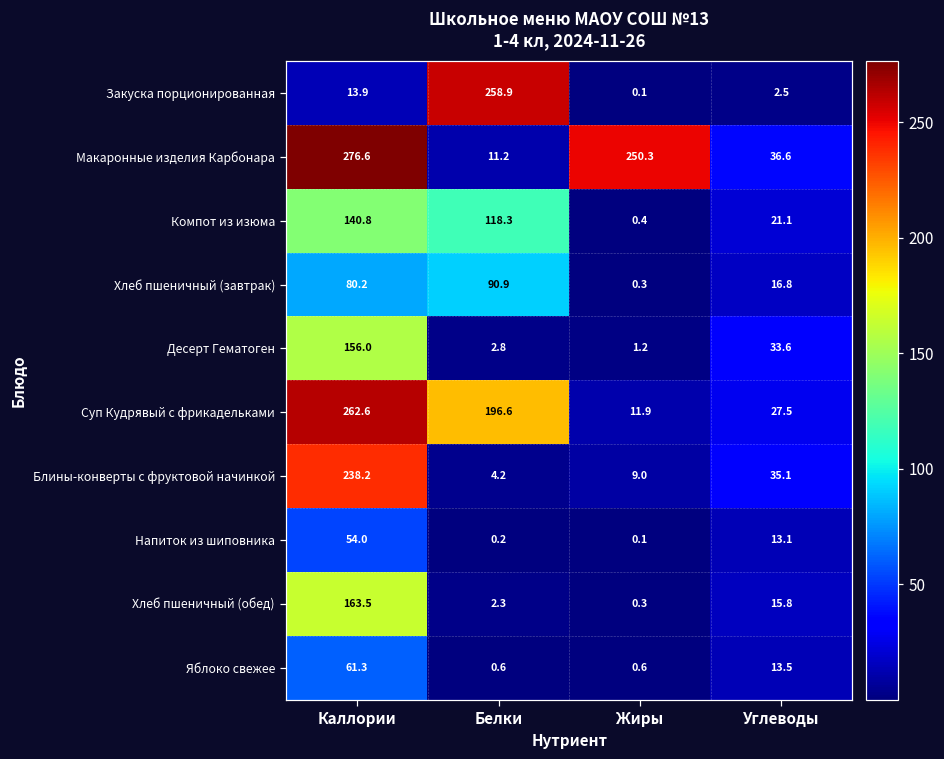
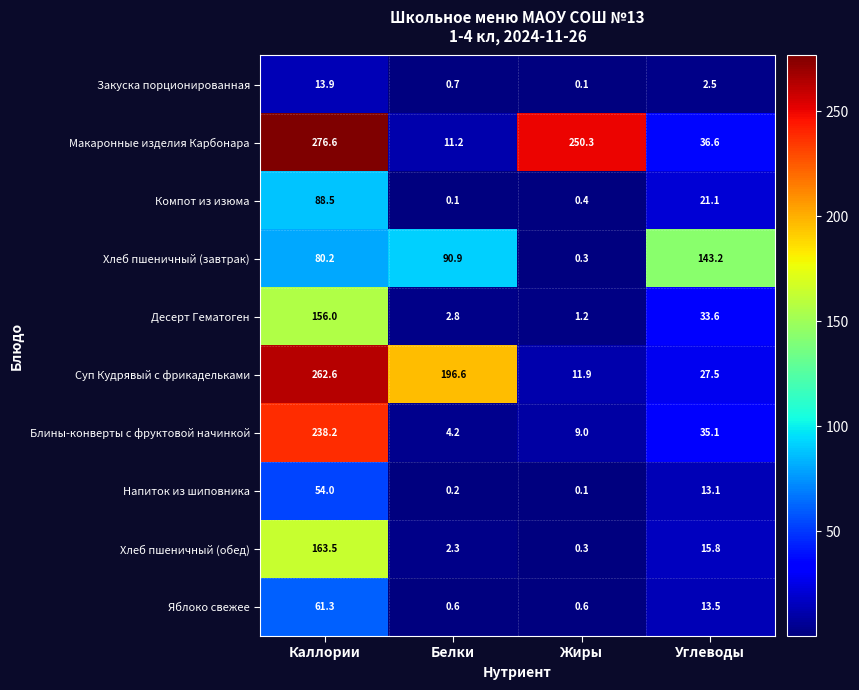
  {
    "Закуска порционированная": {
      "Каллории": 13.9,
-     "Белки": 258.9,
+     "Белки": 0.7,
      "Жиры": 0.1,
      "Углеводы": 2.5
    },
    "Макаронные изделия Карбонара": {
      "Каллории": 276.6,
      "Белки": 11.2,
      "Жиры": 250.3,
      "Углеводы": 36.6
    },
    "Компот из изюма": {
-     "Каллории": 140.8,
-     "Белки": 118.3,
+     "Каллории": 88.5,
+     "Белки": 0.1,
      "Жиры": 0.4,
      "Углеводы": 21.1
    },
    "Хлеб пшеничный (завтрак)": {
      "Каллории": 80.2,
      "Белки": 90.9,
      "Жиры": 0.3,
-     "Углеводы": 16.8
+     "Углеводы": 143.2
    },
    "Десерт Гематоген": {
      "Каллории": 156.0,
      "Белки": 2.8,
      "Жиры": 1.2,
      "Углеводы": 33.6
    },
    "Суп Кудрявый с фрикадельками": {
      "Каллории": 262.6,
      "Белки": 196.6,
      "Жиры": 11.9,
      "Углеводы": 27.5
    },
    "Блины-конверты с фруктовой начинкой": {
      "Каллории": 238.2,
      "Белки": 4.2,
      "Жиры": 9.0,
      "Углеводы": 35.1
    },
    "Напиток из шиповника": {
      "Каллории": 54.0,
      "Белки": 0.2,
      "Жиры": 0.1,
      "Углеводы": 13.1
    },
    "Хлеб пшеничный (обед)": {
      "Каллории": 163.5,
      "Белки": 2.3,
      "Жиры": 0.3,
      "Углеводы": 15.8
    },
    "Яблоко свежее": {
      "Каллории": 61.3,
      "Белки": 0.6,
      "Жиры": 0.6,
      "Углеводы": 13.5
    }
  }
